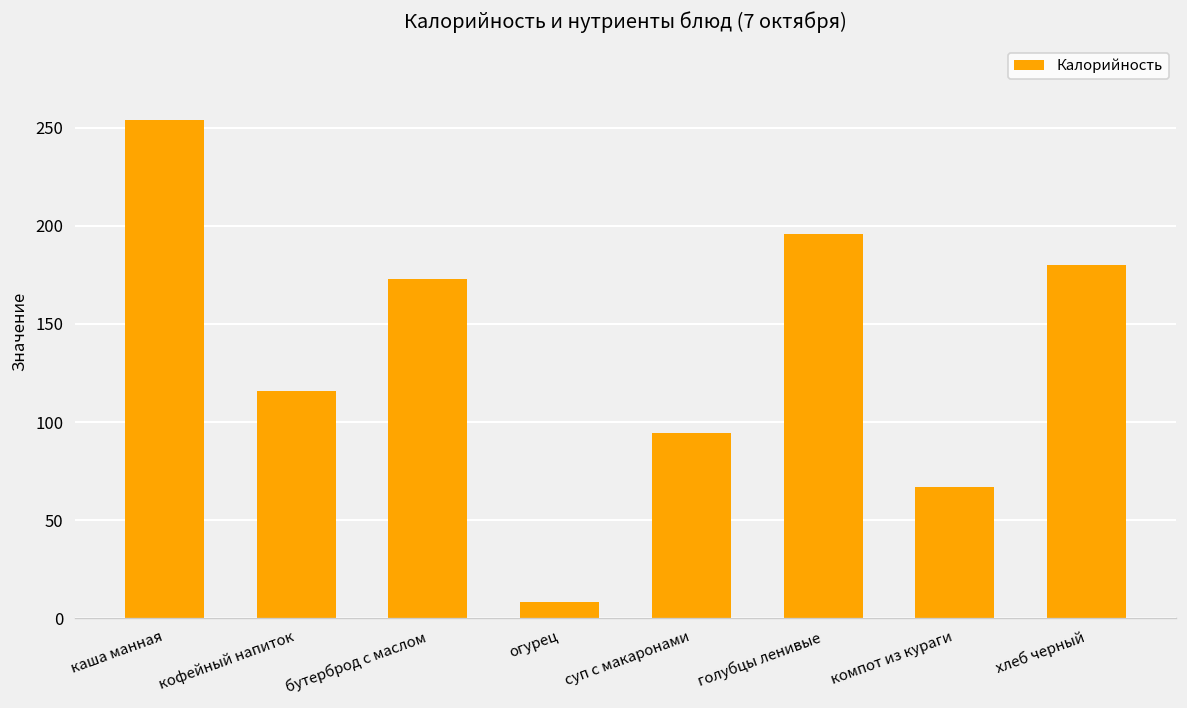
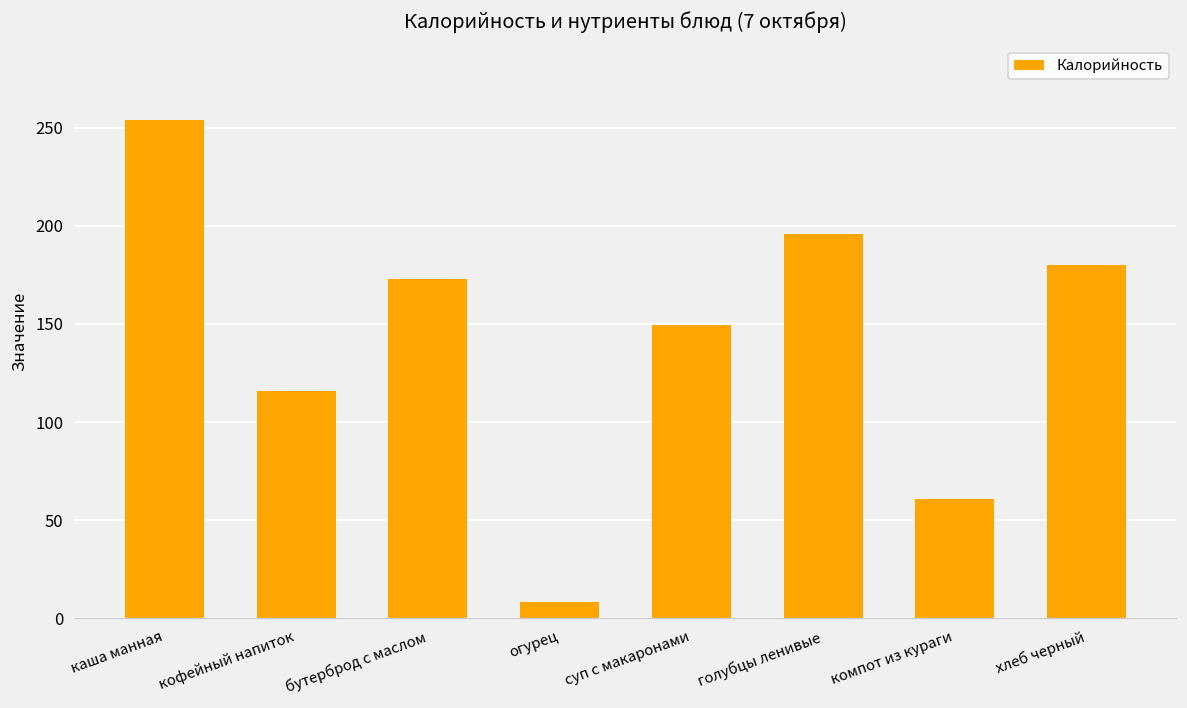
  {
    "каша манная": 254,
    "кофейный напиток": 116,
    "бутерброд с маслом": 173,
    "огурец": 8,
-   "суп с макаронами": 95,
+   "суп с макаронами": 150,
    "голубцы ленивые": 196,
-   "компот из кураги": 67,
+   "компот из кураги": 61,
    "хлеб черный": 180
  }
